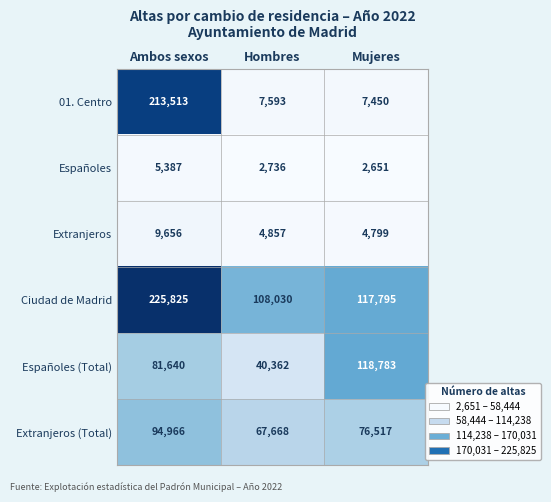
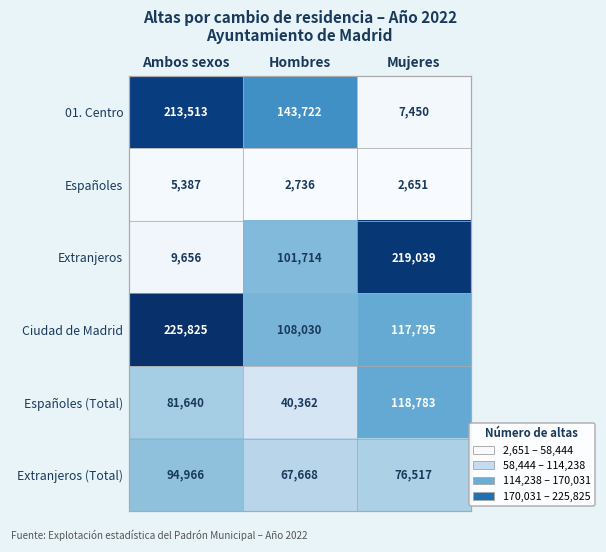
  {
    "01. Centro": {
      "Ambos sexos": "213,513",
-     "Hombres": "7,593",
+     "Hombres": "143,722",
      "Mujeres": "7,450"
    },
    "Españoles": {
      "Ambos sexos": "5,387",
      "Hombres": "2,736",
      "Mujeres": "2,651"
    },
    "Extranjeros": {
      "Ambos sexos": "9,656",
-     "Hombres": "4,857",
-     "Mujeres": "4,799"
+     "Hombres": "101,714",
+     "Mujeres": "219,039"
    },
    "Ciudad de Madrid": {
      "Ambos sexos": "225,825",
      "Hombres": "108,030",
      "Mujeres": "117,795"
    },
    "Españoles (Total)": {
      "Ambos sexos": "81,640",
      "Hombres": "40,362",
      "Mujeres": "118,783"
    },
    "Extranjeros (Total)": {
      "Ambos sexos": "94,966",
      "Hombres": "67,668",
      "Mujeres": "76,517"
    }
  }
